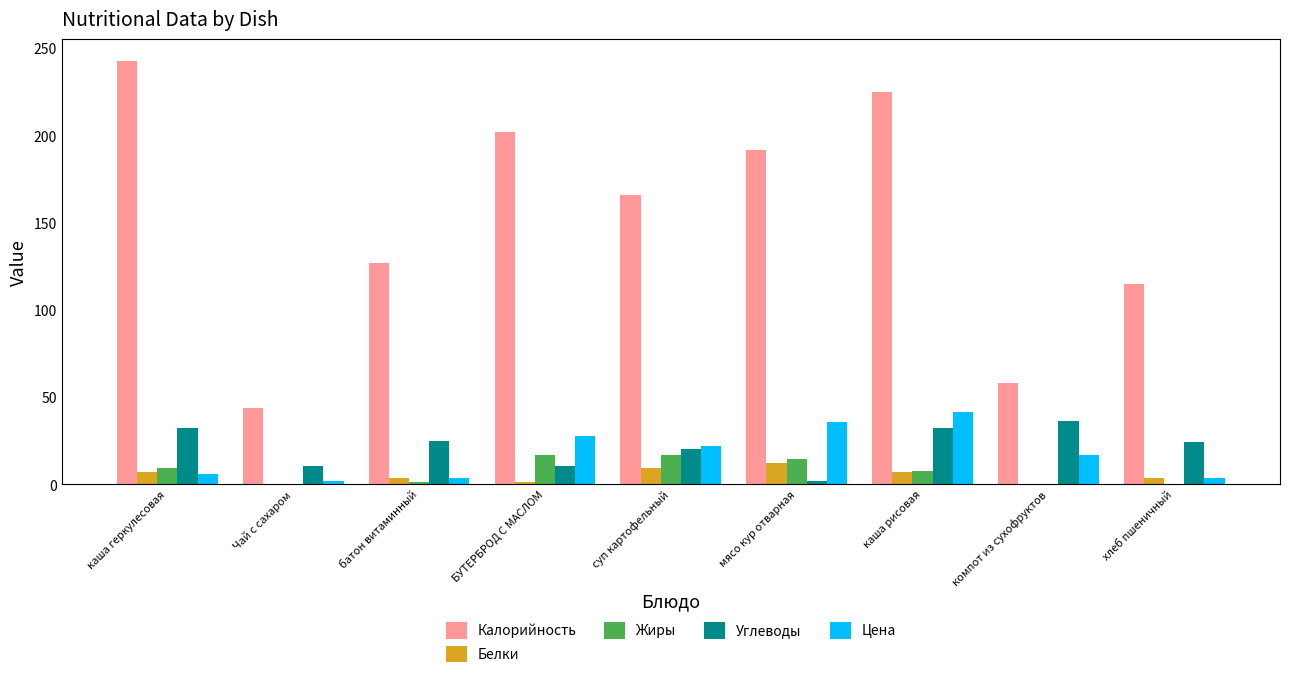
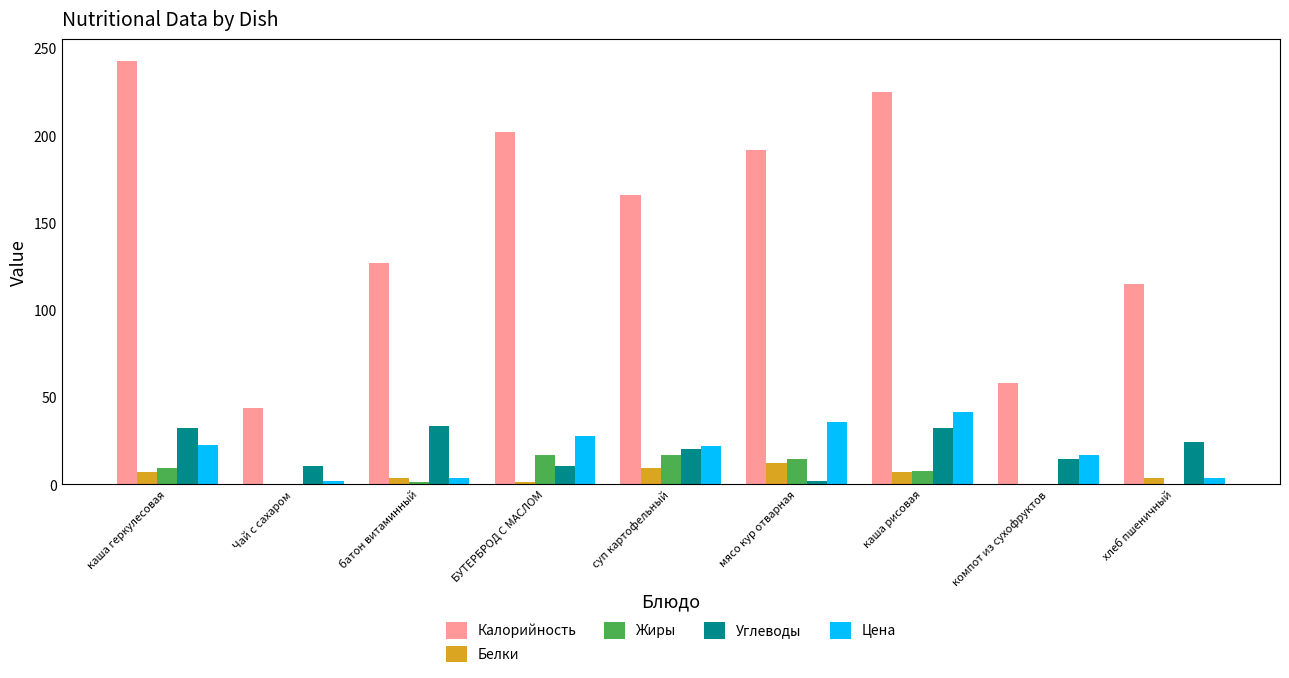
  {
    "Калорийность": {
      "каша геркулесовая": 243,
      "Чай с сахаром": 44,
      "батон витаминный": 127,
      "БУТЕРБРОД С МАСЛОМ": 202,
      "суп картофельный": 166,
      "мясо кур отварная": 192,
      "каша рисовая": 225,
      "компот из сухофруктов": 58,
      "хлеб пшеничный": 115
    },
    "Белки": {
      "каша геркулесовая": 7,
      "батон витаминный": 4,
      "БУТЕРБРОД С МАСЛОМ": 2,
      "суп картофельный": 10,
      "мясо кур отварная": 13,
      "каша рисовая": 7,
      "компот из сухофруктов": 0,
      "хлеб пшеничный": 4
    },
    "Жиры": {
      "каша геркулесовая": 10,
      "Чай с сахаром": 0,
      "батон витаминный": 2,
      "БУТЕРБРОД С МАСЛОМ": 17,
      "суп картофельный": 17,
      "мясо кур отварная": 15,
      "каша рисовая": 8,
      "компот из сухофруктов": 0
    },
    "Углеводы": {
      "каша геркулесовая": 32,
      "Чай с сахаром": 11,
-     "батон витаминный": 25,
+     "батон витаминный": 34,
      "БУТЕРБРОД С МАСЛОМ": 11,
      "суп картофельный": 20,
      "мясо кур отварная": 2,
      "каша рисовая": 32,
-     "компот из сухофруктов": 36,
+     "компот из сухофруктов": 15,
      "хлеб пшеничный": 24
    },
    "Цена": {
-     "каша геркулесовая": 6,
+     "каша геркулесовая": 23,
      "Чай с сахаром": 2,
      "батон витаминный": 4,
      "БУТЕРБРОД С МАСЛОМ": 28,
      "суп картофельный": 22,
      "мясо кур отварная": 36,
      "каша рисовая": 42,
      "компот из сухофруктов": 17,
      "хлеб пшеничный": 4
    }
  }
